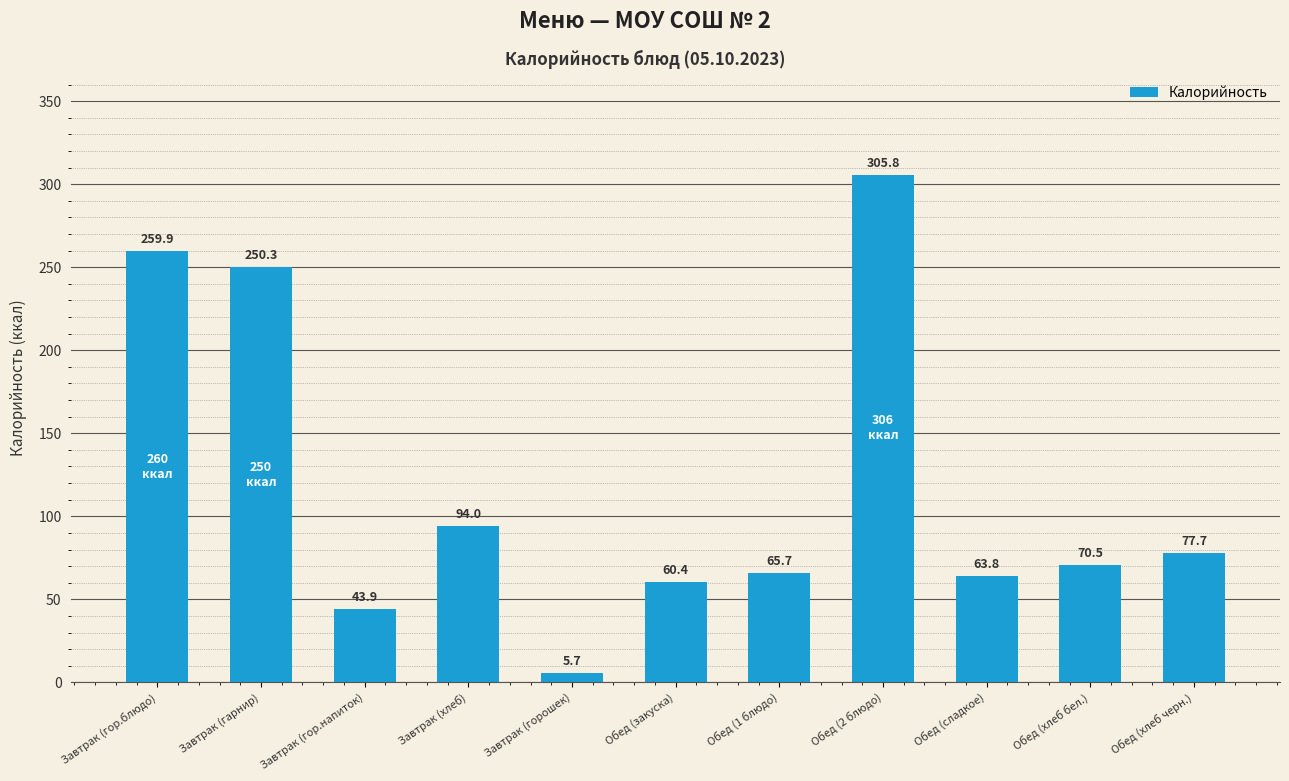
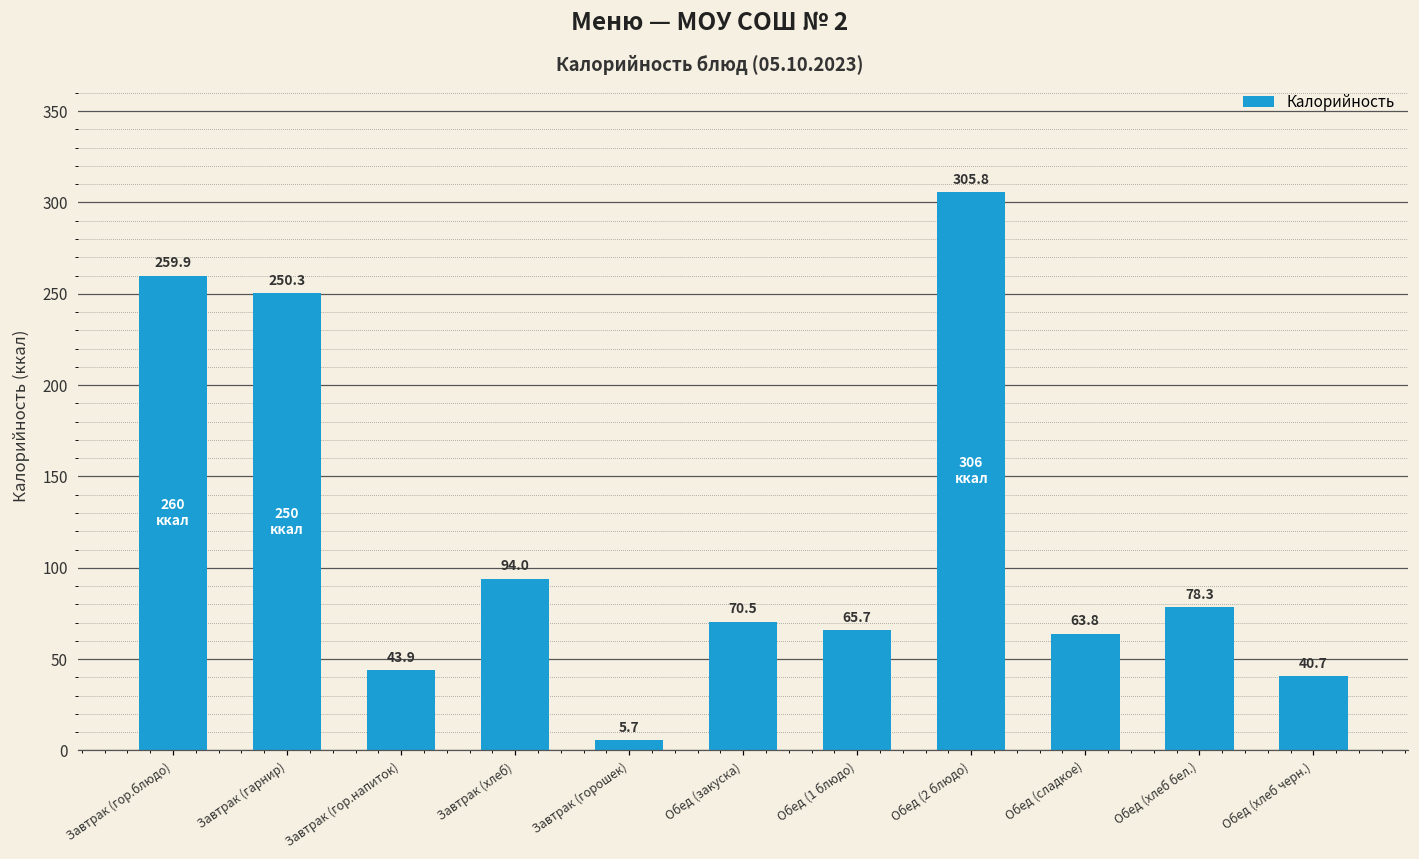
  {
    "Завтрак (гор.блюдо)": 259.9,
    "Завтрак (гарнир)": 250.3,
    "Завтрак (гор.напиток)": 43.9,
    "Завтрак (хлеб)": 94.0,
    "Завтрак (горошек)": 5.7,
-   "Обед (закуска)": 60.4,
+   "Обед (закуска)": 70.5,
    "Обед (1 блюдо)": 65.7,
    "Обед (2 блюдо)": 305.8,
    "Обед (сладкое)": 63.8,
-   "Обед (хлеб бел.)": 70.5,
-   "Обед (хлеб черн.)": 77.7
+   "Обед (хлеб бел.)": 78.3,
+   "Обед (хлеб черн.)": 40.7
  }
